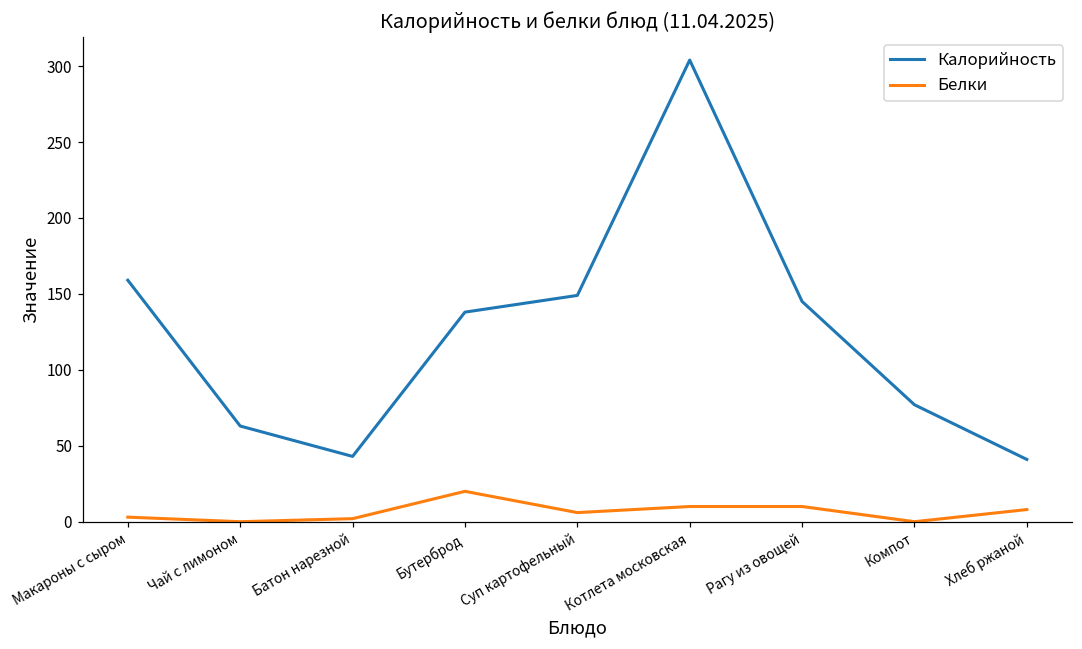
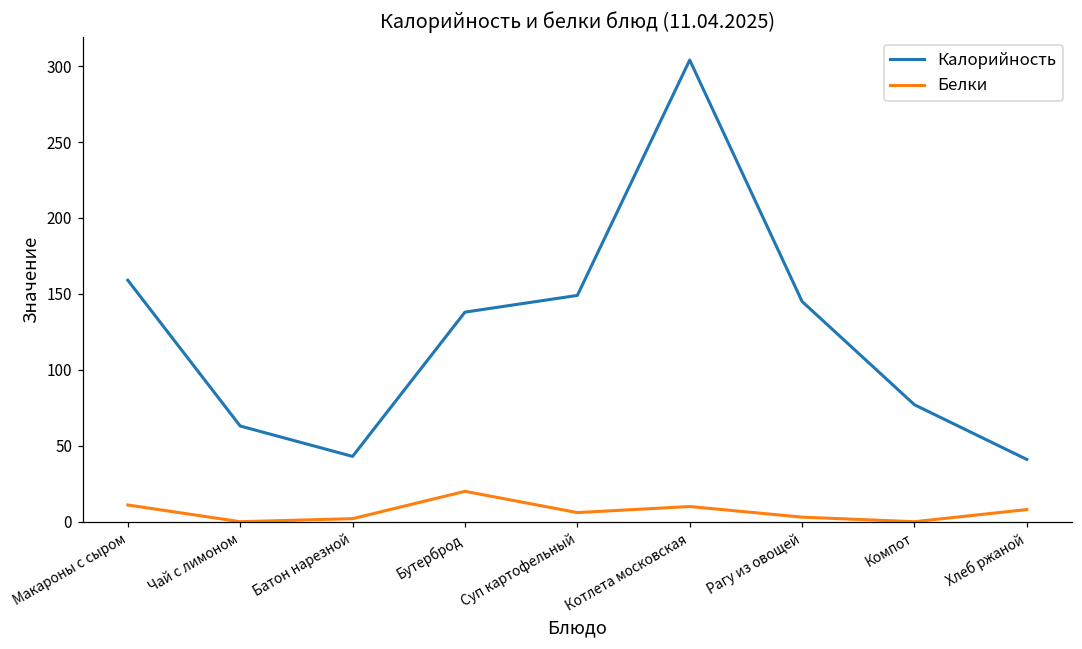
  {
    "Калорийность": {
      "Макароны с сыром": 159,
      "Чай с лимоном": 63,
      "Батон нарезной": 43,
      "Бутерброд": 138,
      "Суп картофельный": 149,
      "Котлета московская": 304,
      "Рагу из овощей": 145,
      "Компот": 77,
      "Хлеб ржаной": 41
    },
    "Белки": {
-     "Макароны с сыром": 3,
+     "Макароны с сыром": 11,
      "Чай с лимоном": 0,
      "Батон нарезной": 2,
      "Бутерброд": 20,
      "Суп картофельный": 6,
      "Котлета московская": 10,
-     "Рагу из овощей": 10,
+     "Рагу из овощей": 3,
      "Компот": 0,
      "Хлеб ржаной": 8
    }
  }
